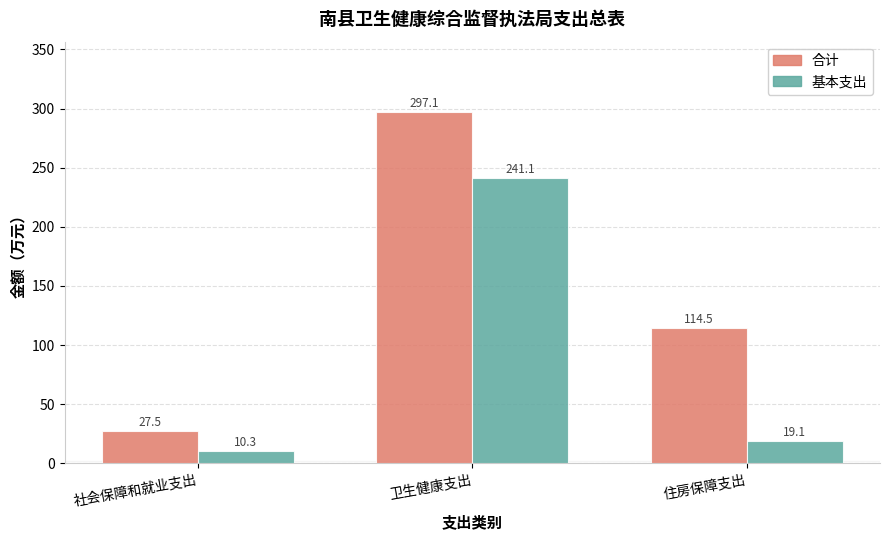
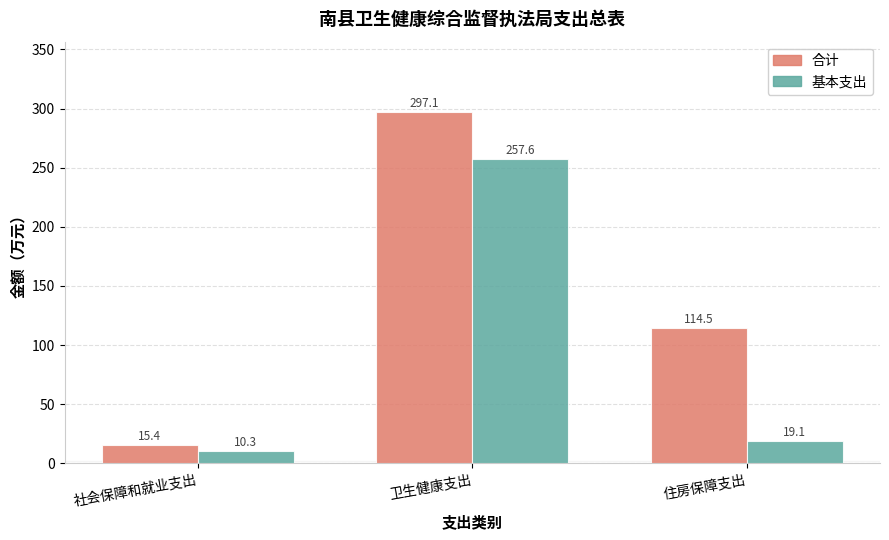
  {
    "合计": {
-     "社会保障和就业支出": 27.5,
+     "社会保障和就业支出": 15.4,
      "卫生健康支出": 297.1,
      "住房保障支出": 114.5
    },
    "基本支出": {
      "社会保障和就业支出": 10.3,
-     "卫生健康支出": 241.1,
+     "卫生健康支出": 257.6,
      "住房保障支出": 19.1
    }
  }
